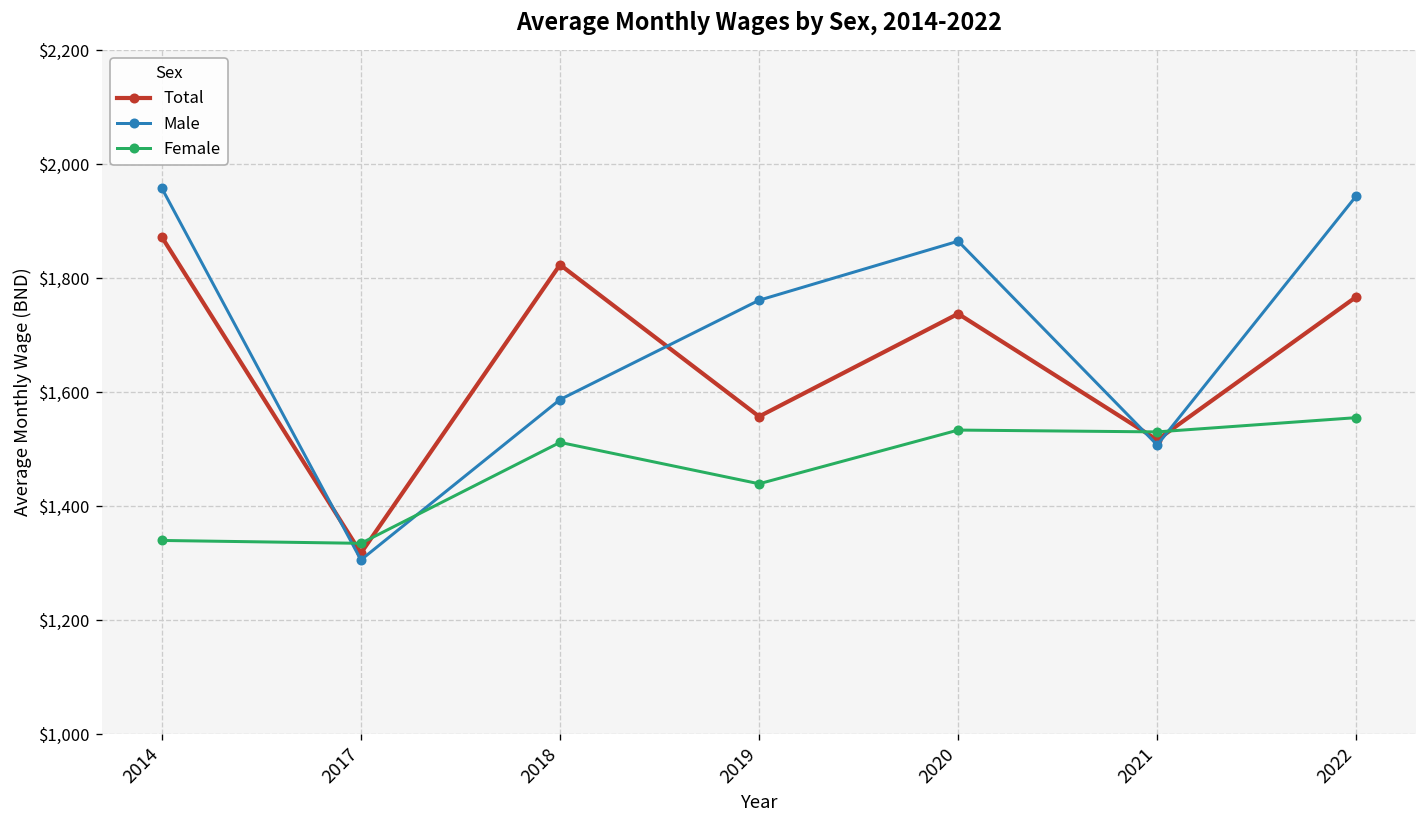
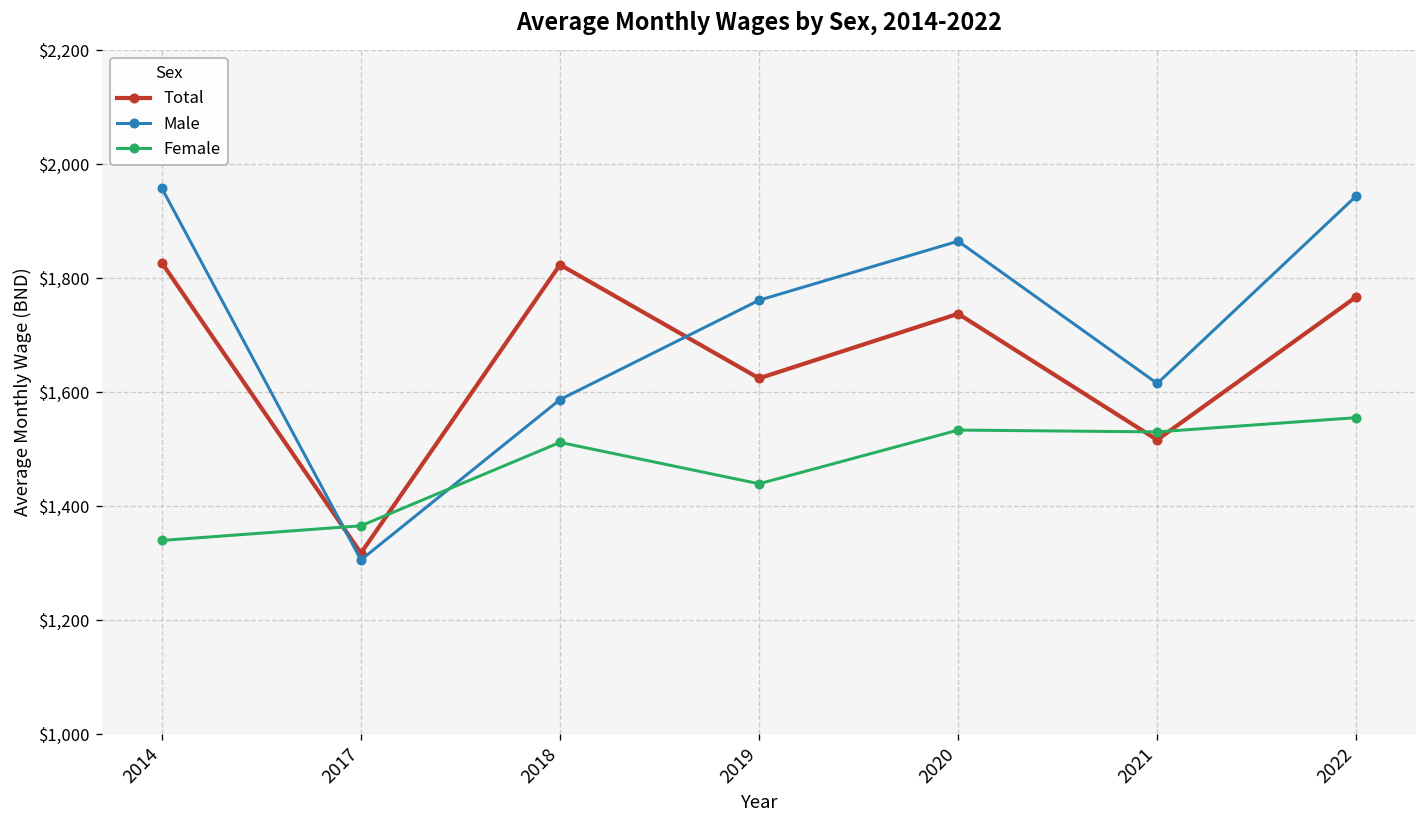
  {
    "Total": {
-     "2014": "$1,870",
+     "2014": "$1,830",
      "2017": "$1,320",
      "2018": "$1,820",
-     "2019": "$1,560",
+     "2019": "$1,620",
      "2020": "$1,740",
      "2021": "$1,520",
      "2022": "$1,770"
    },
    "Male": {
      "2014": "$1,960",
      "2017": "$1,310",
      "2018": "$1,590",
      "2019": "$1,760",
      "2020": "$1,860",
-     "2021": "$1,510",
+     "2021": "$1,620",
      "2022": "$1,940"
    },
    "Female": {
      "2014": "$1,340",
-     "2017": "$1,330",
+     "2017": "$1,370",
      "2018": "$1,510",
      "2019": "$1,440",
      "2020": "$1,530",
      "2021": "$1,530",
      "2022": "$1,560"
    }
  }
